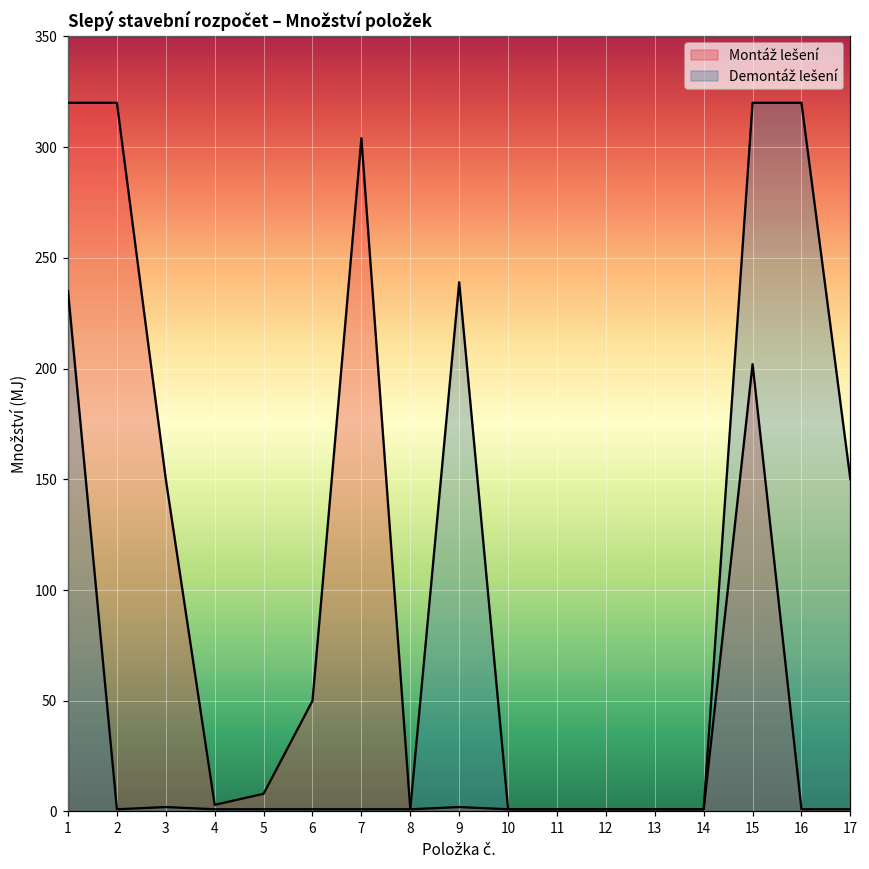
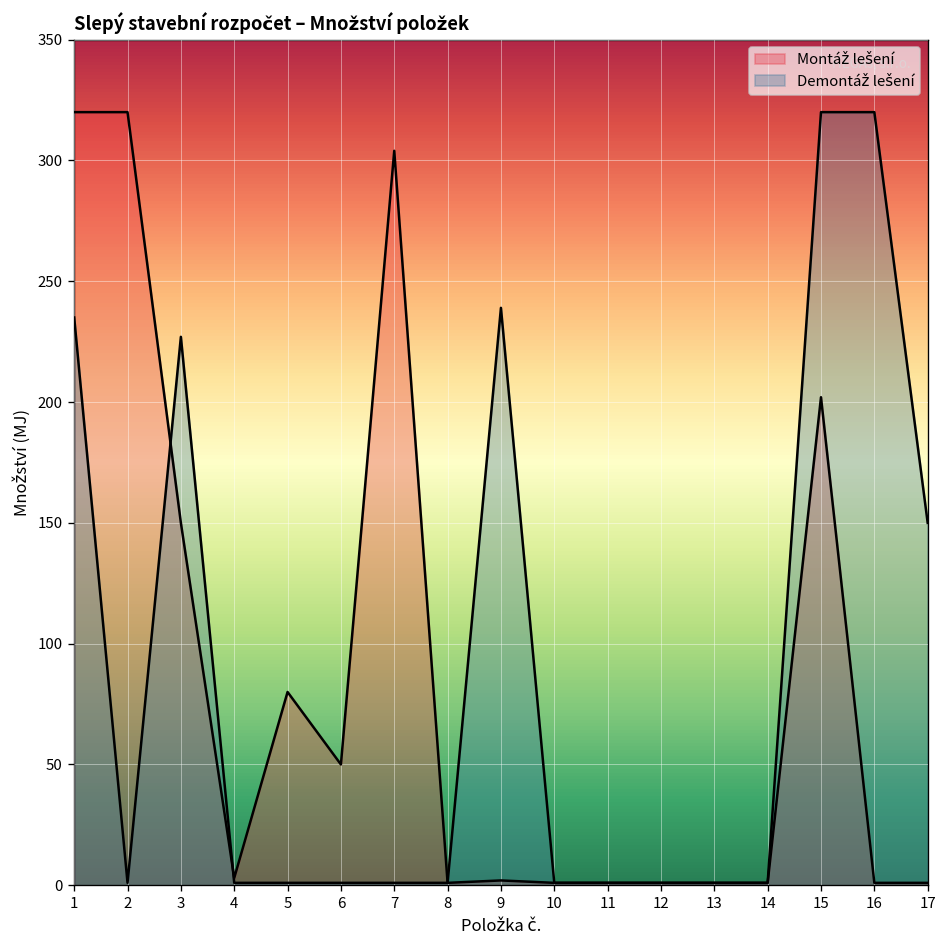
  {
    "Montáž lešení": {
      "1": 320,
      "2": 320,
      "3": 150,
      "4": 3,
-     "5": 8,
+     "5": 80,
      "6": 50,
      "7": 304,
      "9": 2,
      "15": 202,
      "16": 1,
      "17": 1
    },
    "Demontáž lešení": {
      "1": 235,
      "2": 1,
-     "3": 2,
+     "3": 227,
      "4": 1,
      "5": 1,
      "6": 1,
      "7": 1,
      "9": 239,
      "15": 320,
      "16": 320,
      "17": 150
    }
  }
